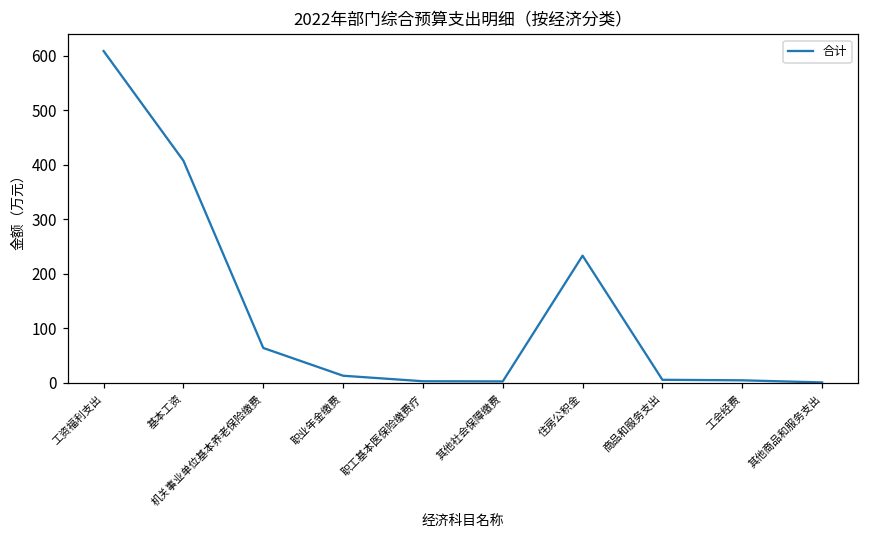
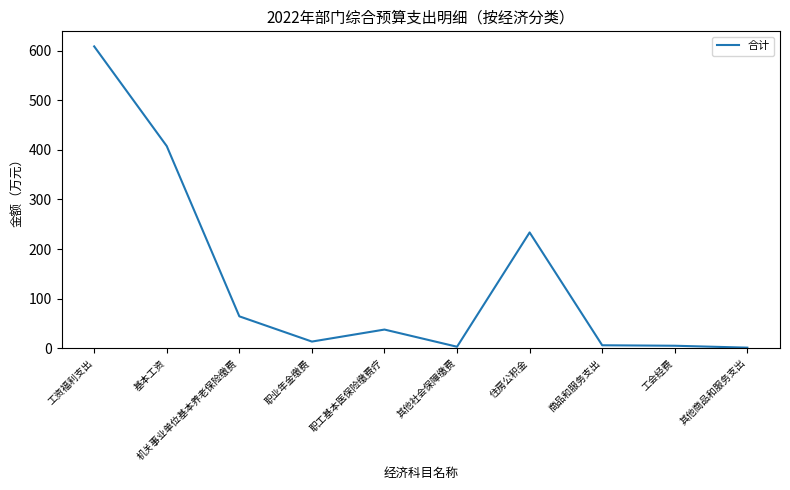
  {
    "工资福利支出": 610,
    "基本工资": 410,
    "机关事业单位基本养老保险缴费": 60,
    "职业年金缴费": 10,
-   "职工基本医保险缴费疗": 0,
+   "职工基本医保险缴费疗": 40,
    "其他社会保障缴费": 0,
    "住房公积金": 230,
    "商品和服务支出": 10,
    "工会经费": 0,
    "其他商品和服务支出": 0
  }
